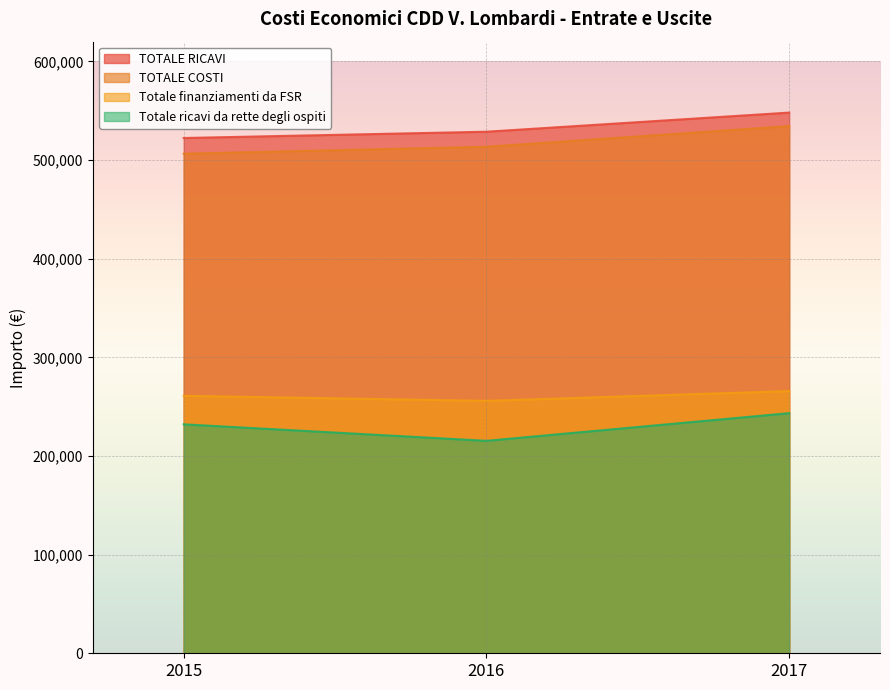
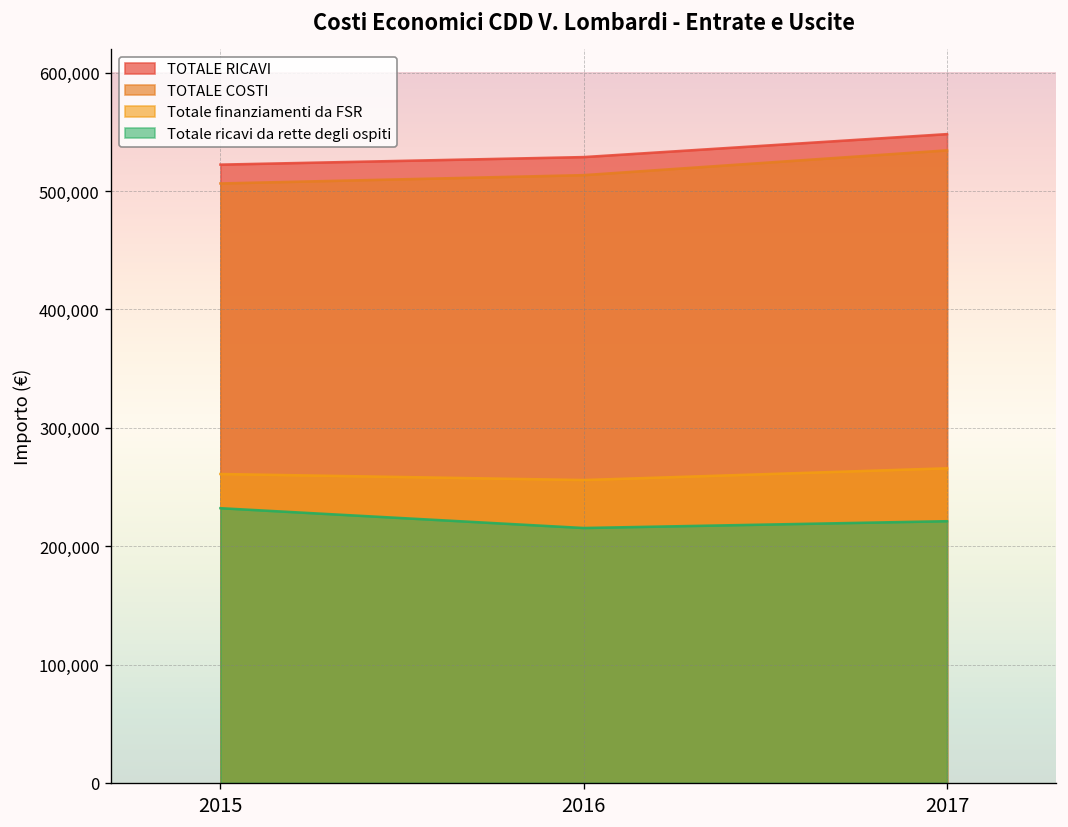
  {
    "Totale ricavi da rette degli ospiti": {
      "2015": "230,000",
      "2016": "220,000",
-     "2017": "240,000"
+     "2017": "220,000"
    }
  }
